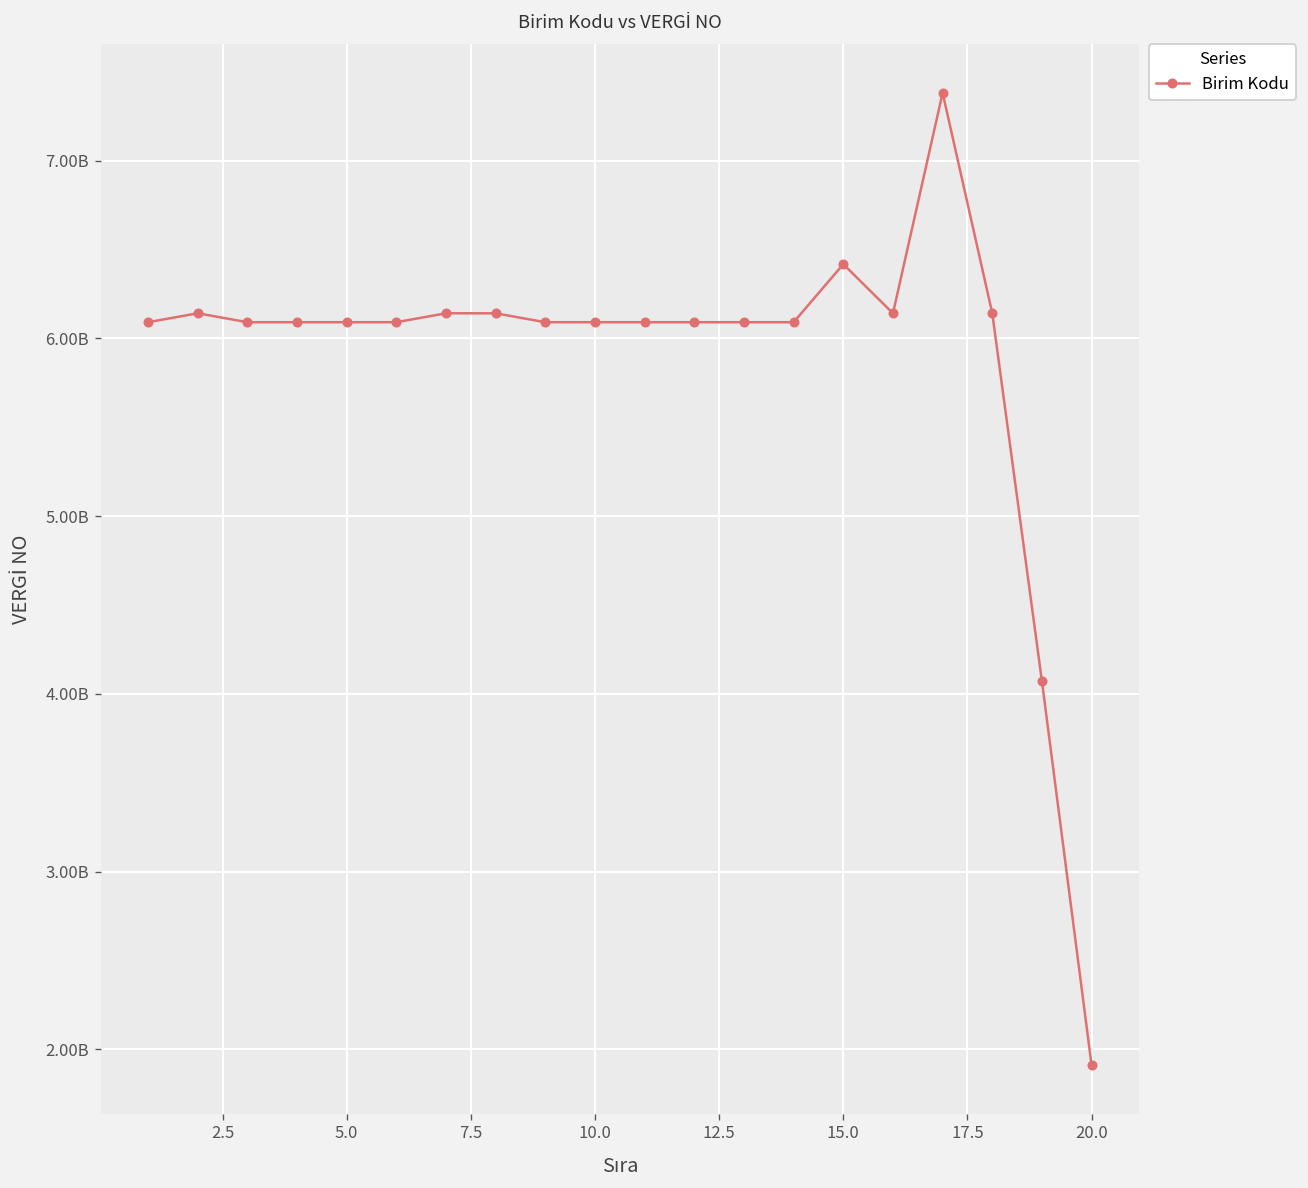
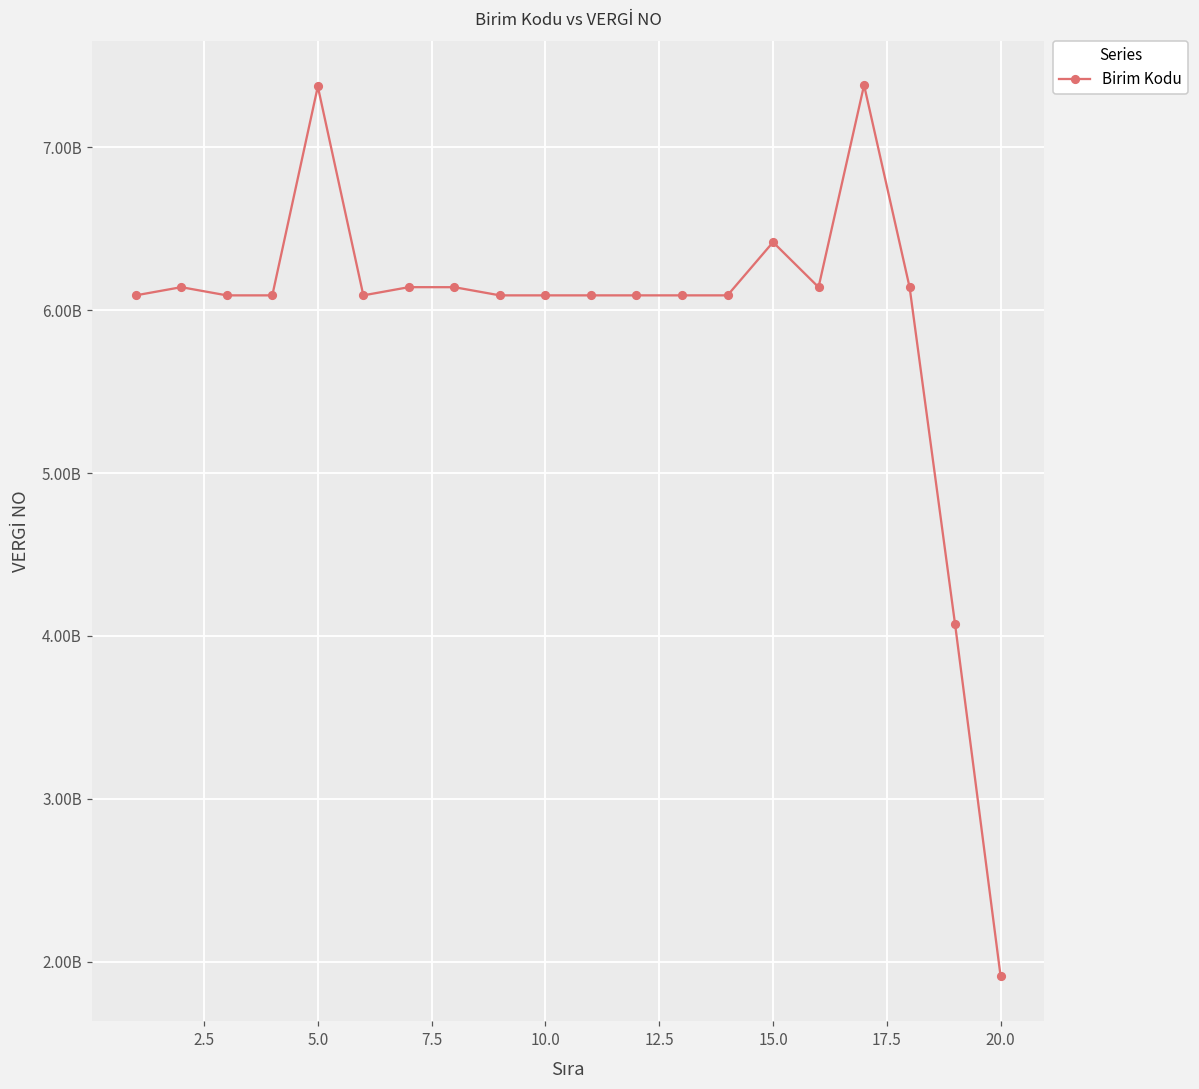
  {
-   "5.0": 6090000000,
+   "5.0": 7370000000,
    "10.0": 6090000000,
    "15.0": 6420000000,
    "20.0": 1910000000
  }
